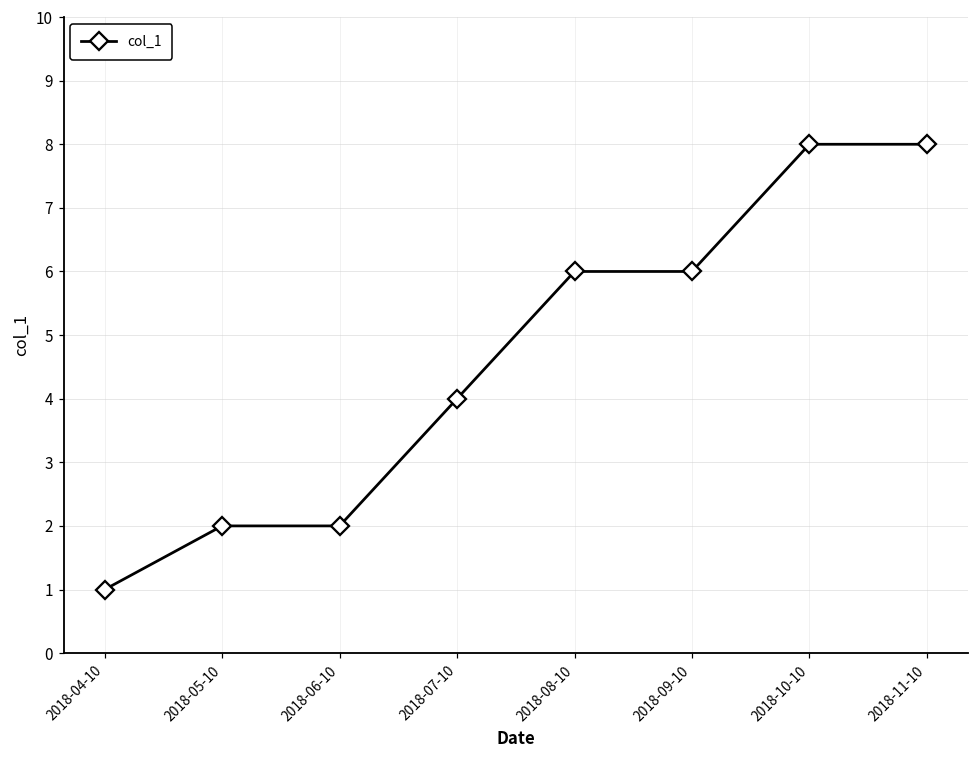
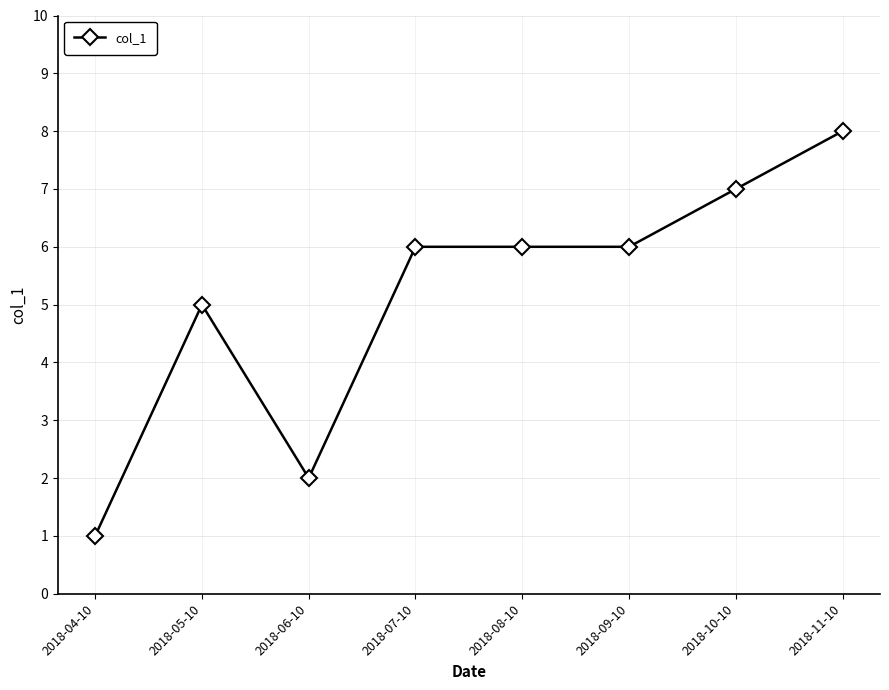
  {
    "2018-04-10": 1,
-   "2018-05-10": 2,
+   "2018-05-10": 5,
    "2018-06-10": 2,
-   "2018-07-10": 4,
+   "2018-07-10": 6,
    "2018-08-10": 6,
    "2018-09-10": 6,
-   "2018-10-10": 8,
+   "2018-10-10": 7,
    "2018-11-10": 8
  }
